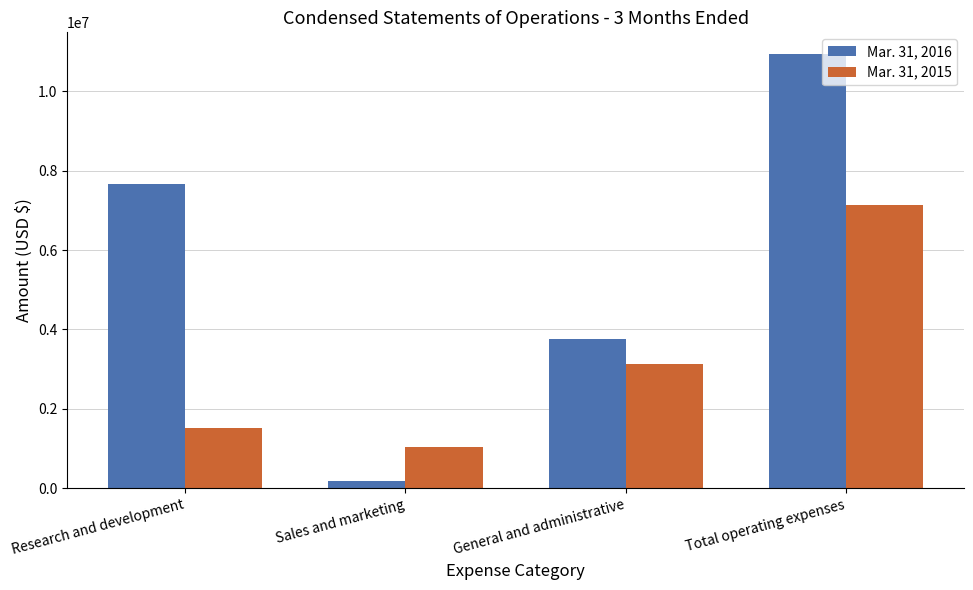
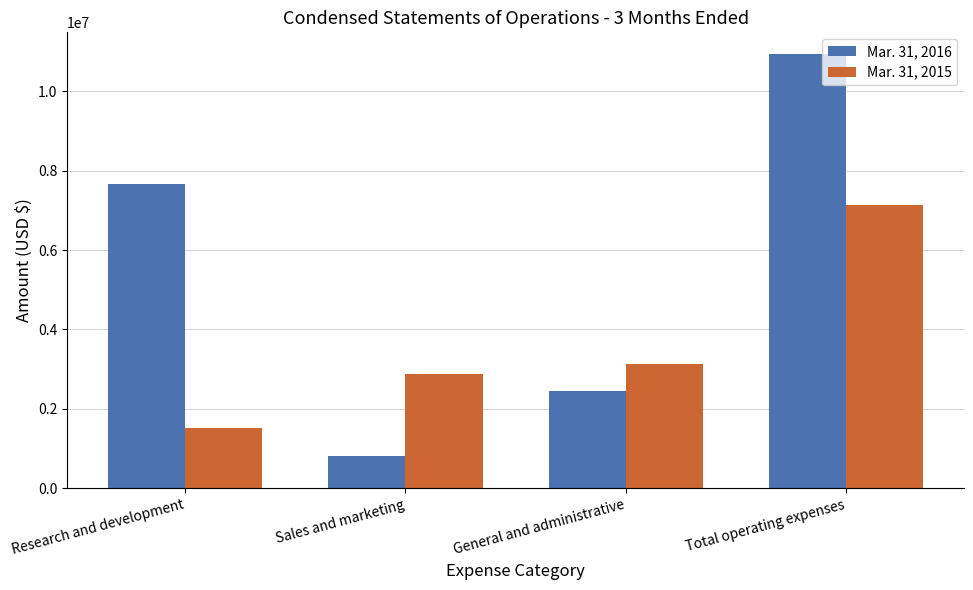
  {
    "Mar. 31, 2016": {
      "Research and development": 7700000,
-     "Sales and marketing": 200000,
-     "General and administrative": 3800000,
+     "Sales and marketing": 800000,
+     "General and administrative": 2500000,
      "Total operating expenses": 10900000
    },
    "Mar. 31, 2015": {
      "Research and development": 1500000,
-     "Sales and marketing": 1000000,
+     "Sales and marketing": 2900000,
      "General and administrative": 3100000,
      "Total operating expenses": 7100000
    }
  }
